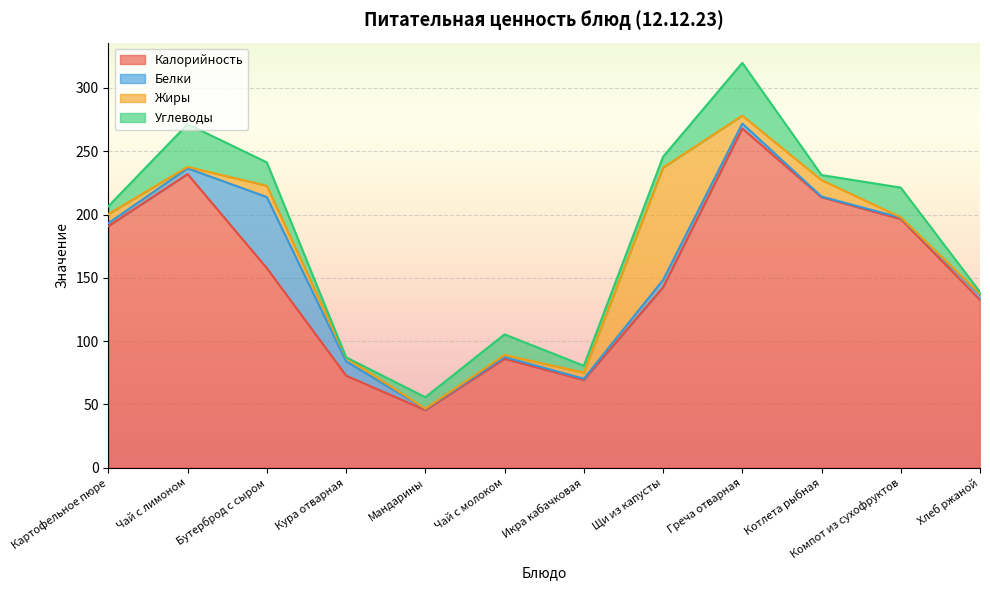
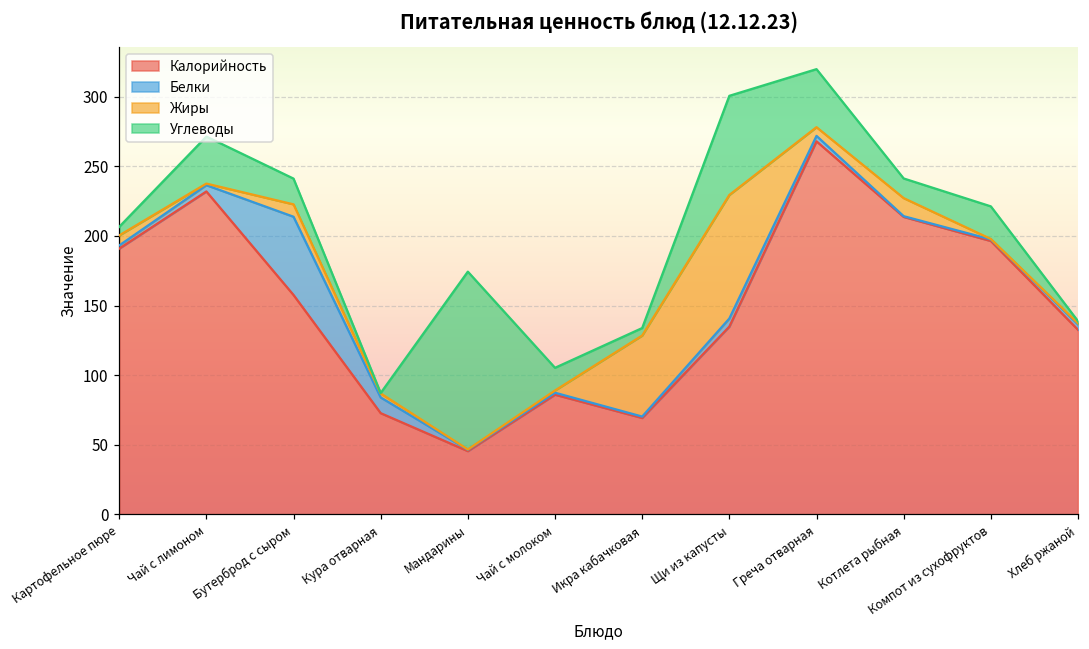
  {
    "Калорийность": {
      "Картофельное пюре": 191,
      "Чай с лимоном": 232,
      "Бутерброд с сыром": 158,
      "Кура отварная": 73,
-     "Щи из капусты": 142,
+     "Щи из капусты": 135,
      "Греча отварная": 268,
      "Хлеб ржаной": 133
    },
    "Белки": {
      "Картофельное пюре": 2,
      "Бутерброд с сыром": 56,
      "Кура отварная": 11,
      "Щи из капусты": 6,
      "Греча отварная": 4
    },
    "Жиры": {
      "Картофельное пюре": 7,
      "Бутерброд с сыром": 9,
-     "Икра кабачковая": 5,
+     "Икра кабачковая": 58,
      "Щи из капусты": 89,
      "Греча отварная": 6,
      "Котлета рыбная": 13
    },
    "Углеводы": {
      "Картофельное пюре": 6,
      "Бутерброд с сыром": 19,
-     "Мандарины": 9,
+     "Мандарины": 128,
      "Чай с молоком": 16,
      "Икра кабачковая": 5,
-     "Щи из капусты": 9,
+     "Щи из капусты": 71,
      "Греча отварная": 42,
-     "Котлета рыбная": 4,
+     "Котлета рыбная": 14,
      "Компот из сухофруктов": 23
    }
  }
